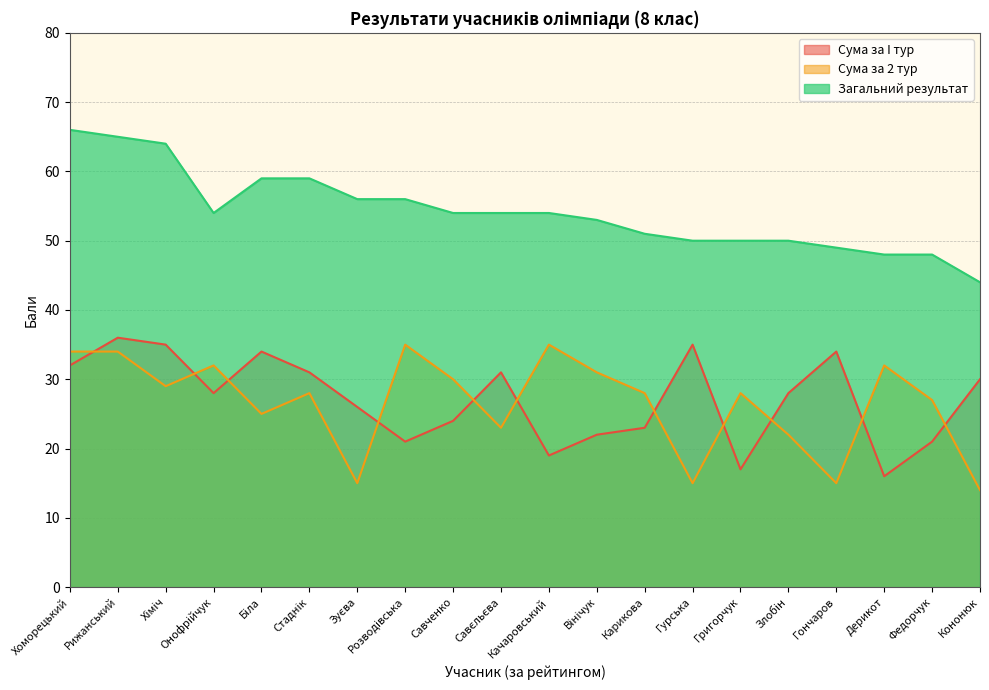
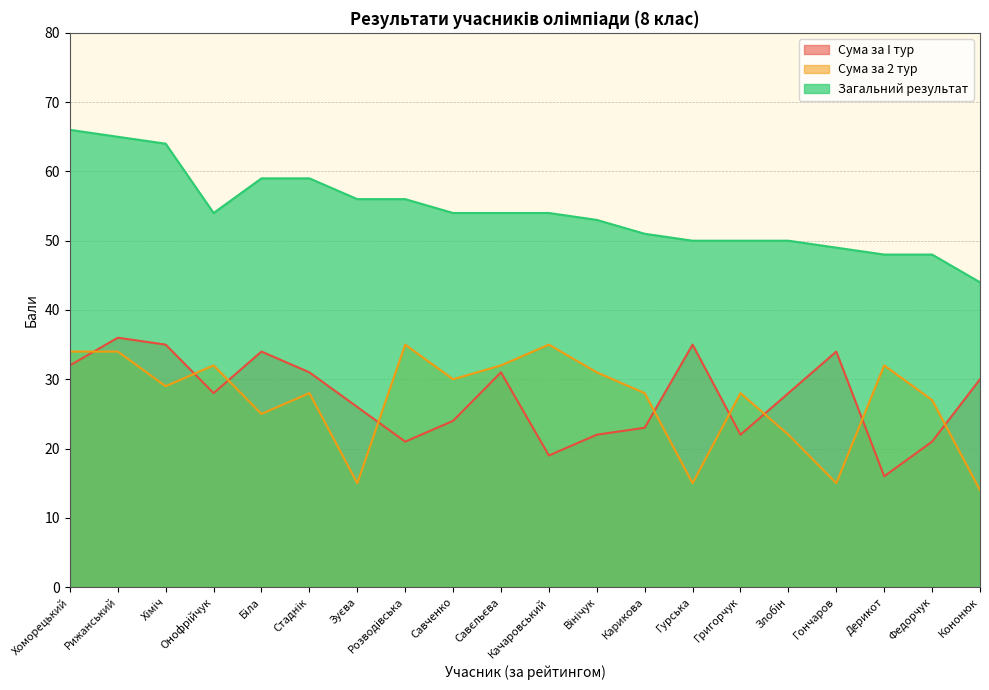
  {
    "Сума за I тур": {
      "Хоморецький": 32,
      "Рижанський": 36,
      "Хіміч": 35,
      "Онофрійчук": 28,
      "Біла": 34,
      "Стаднік": 31,
      "Зуєва": 26,
      "Розводівська": 21,
      "Савченко": 24,
      "Савєльєва": 31,
      "Качаровський": 19,
      "Вінічук": 22,
      "Карикова": 23,
      "Гурська": 35,
-     "Григорчук": 17,
+     "Григорчук": 22,
      "Злобін": 28,
      "Гончаров": 34,
      "Дерикот": 16,
      "Федорчук": 21,
      "Кононюк": 30
    },
    "Сума за 2 тур": {
      "Хоморецький": 34,
      "Рижанський": 34,
      "Хіміч": 29,
      "Онофрійчук": 32,
      "Біла": 25,
      "Стаднік": 28,
      "Зуєва": 15,
      "Розводівська": 35,
      "Савченко": 30,
-     "Савєльєва": 23,
+     "Савєльєва": 32,
      "Качаровський": 35,
      "Вінічук": 31,
      "Карикова": 28,
      "Гурська": 15,
      "Григорчук": 28,
      "Злобін": 22,
      "Гончаров": 15,
      "Дерикот": 32,
      "Федорчук": 27,
      "Кононюк": 14
    },
    "Загальний результат": {
      "Хоморецький": 66,
      "Рижанський": 65,
      "Хіміч": 64,
      "Онофрійчук": 54,
      "Біла": 59,
      "Стаднік": 59,
      "Зуєва": 56,
      "Розводівська": 56,
      "Савченко": 54,
      "Савєльєва": 54,
      "Качаровський": 54,
      "Вінічук": 53,
      "Карикова": 51,
      "Гурська": 50,
      "Григорчук": 50,
      "Злобін": 50,
      "Гончаров": 49,
      "Дерикот": 48,
      "Федорчук": 48,
      "Кононюк": 44
    }
  }
